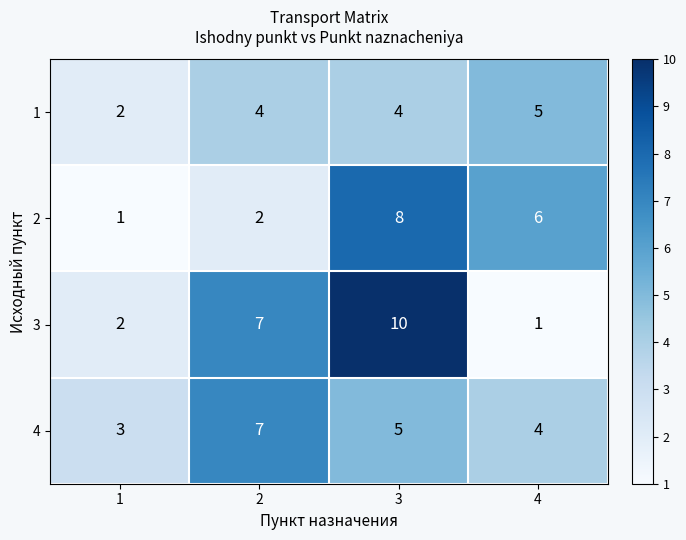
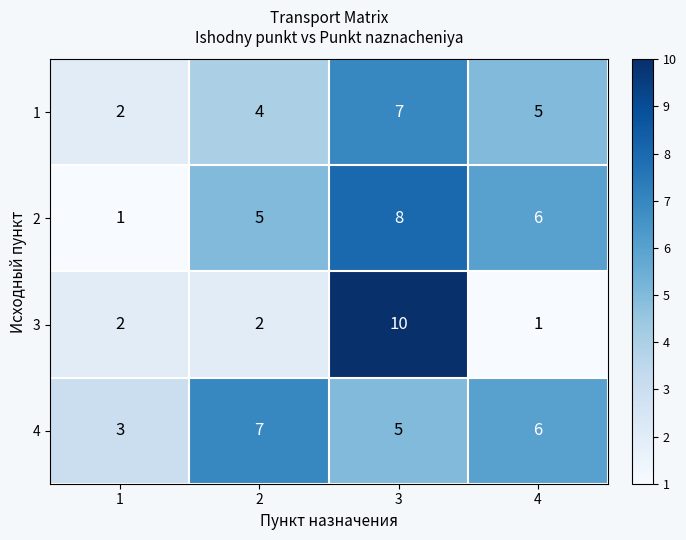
  {
    "1": {
      "1": 2,
      "2": 4,
-     "3": 4,
+     "3": 7,
      "4": 5
    },
    "2": {
      "1": 1,
-     "2": 2,
+     "2": 5,
      "3": 8,
      "4": 6
    },
    "3": {
      "1": 2,
-     "2": 7,
+     "2": 2,
      "3": 10,
      "4": 1
    },
    "4": {
      "1": 3,
      "2": 7,
      "3": 5,
-     "4": 4
+     "4": 6
    }
  }
